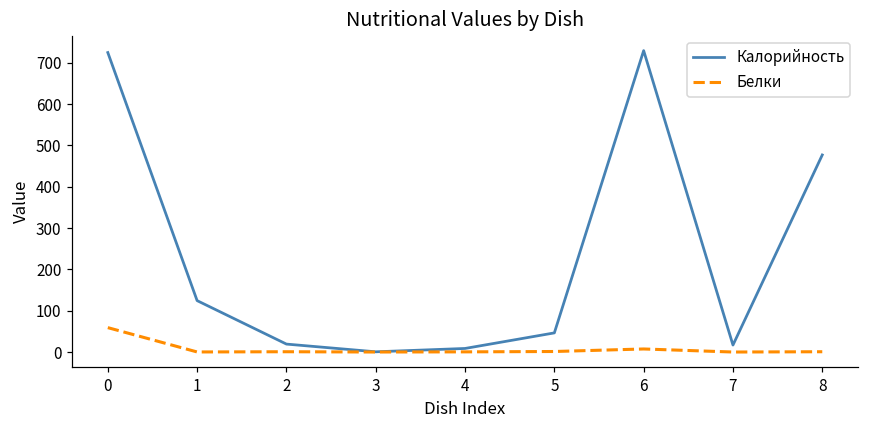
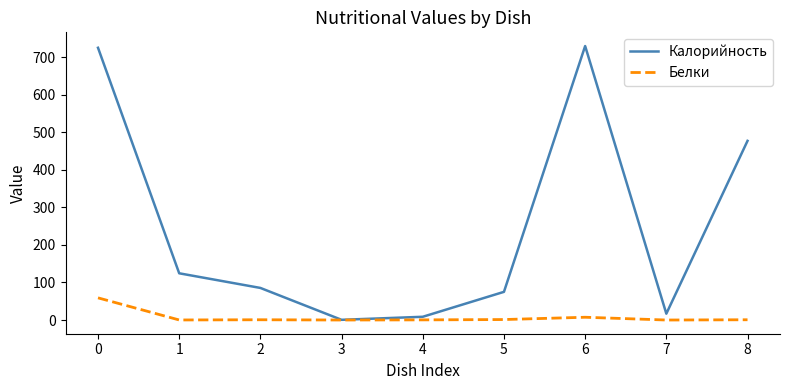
  {
    "Калорийность": {
      "0": 720,
      "1": 120,
-     "2": 20,
+     "2": 90,
      "4": 10,
-     "5": 50,
+     "5": 80,
      "6": 730,
      "7": 20,
      "8": 480
    },
    "Белки": {
      "0": 60,
      "1": 0,
      "2": 0,
      "4": 0,
      "5": 0,
      "6": 10,
      "7": 0,
      "8": 0
    }
  }
